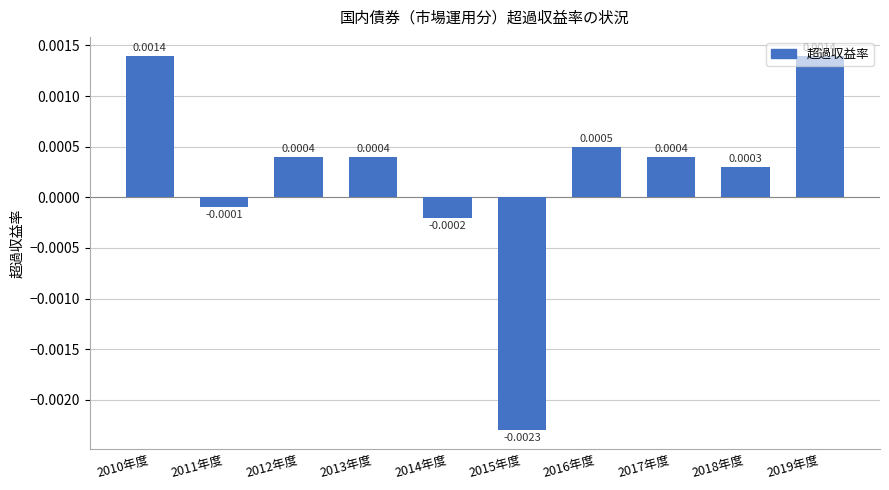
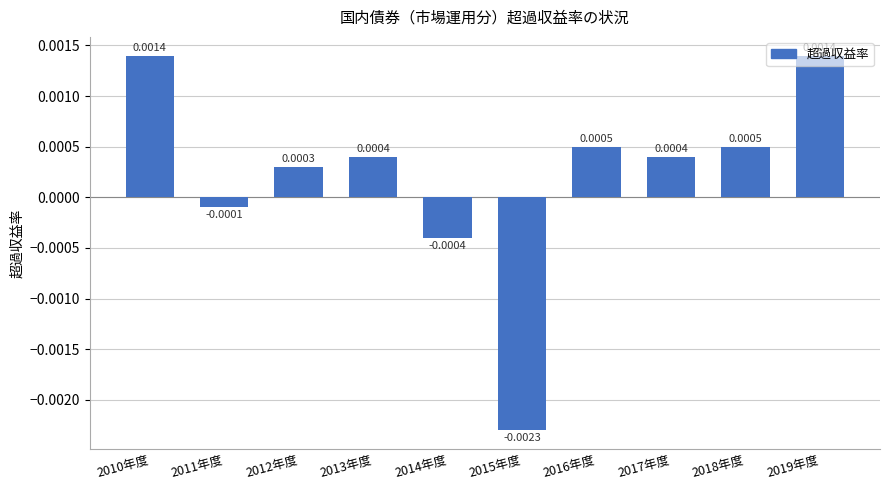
  {
    "2010年度": 0.0014,
    "2011年度": -0.0001,
-   "2012年度": 0.0004,
+   "2012年度": 0.0003,
    "2013年度": 0.0004,
-   "2014年度": -0.0002,
+   "2014年度": -0.0004,
    "2015年度": -0.0023,
    "2016年度": 0.0005,
    "2017年度": 0.0004,
-   "2018年度": 0.0003
+   "2018年度": 0.0005
  }
